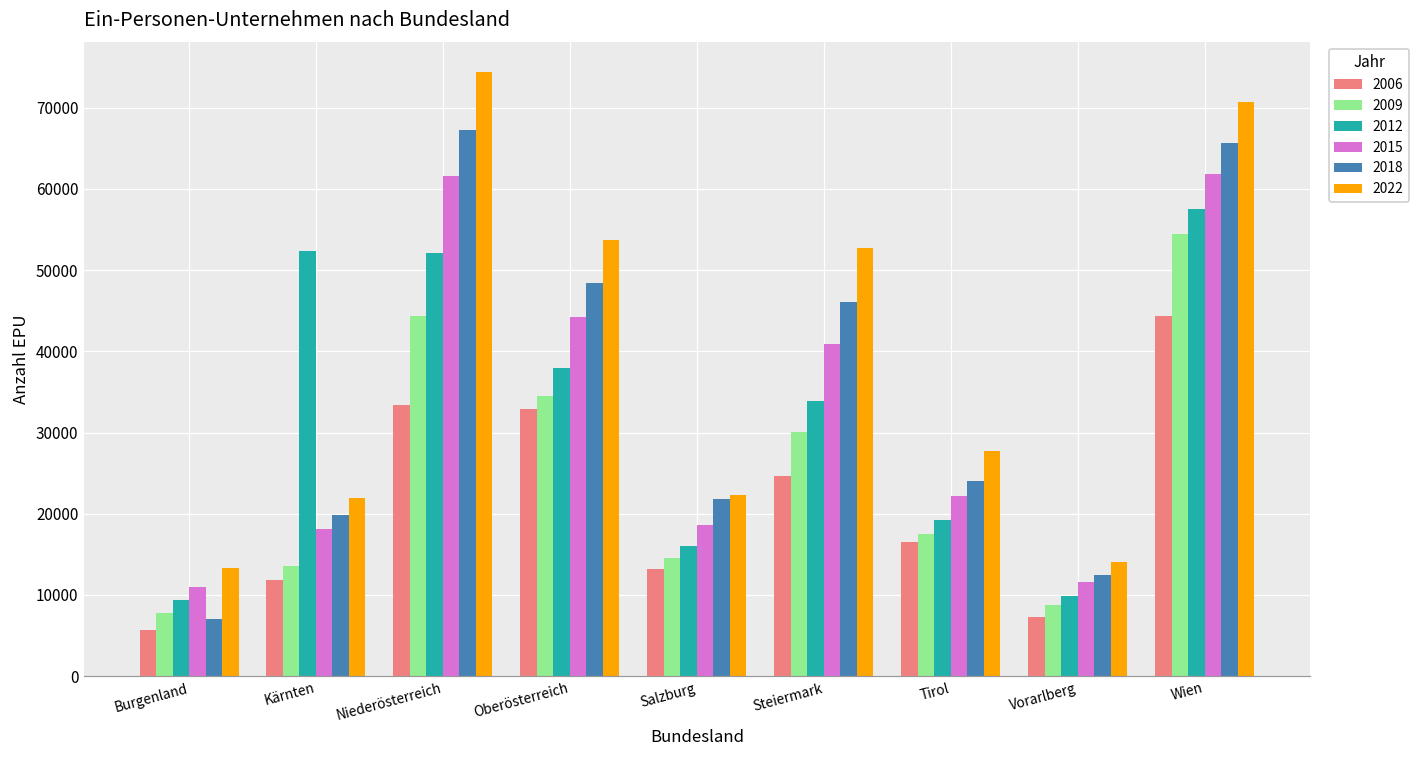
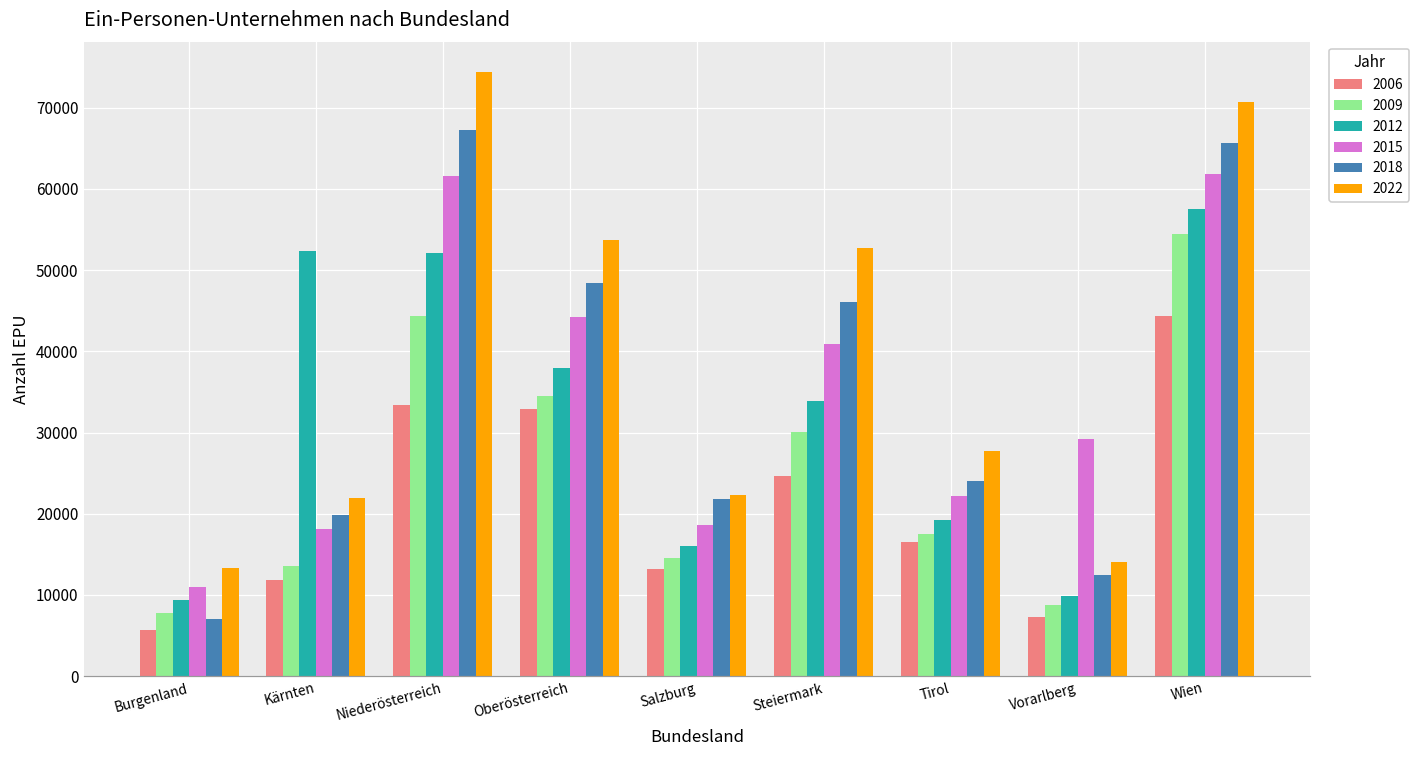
  {
    "2006": {
      "Burgenland": 6000,
      "Kärnten": 12000,
      "Niederösterreich": 33000,
      "Oberösterreich": 33000,
      "Salzburg": 13000,
      "Steiermark": 25000,
      "Tirol": 16000,
      "Vorarlberg": 7000,
      "Wien": 44000
    },
    "2009": {
      "Burgenland": 8000,
      "Kärnten": 14000,
      "Niederösterreich": 44000,
      "Oberösterreich": 35000,
      "Salzburg": 15000,
      "Steiermark": 30000,
      "Tirol": 17000,
      "Vorarlberg": 9000,
      "Wien": 54000
    },
    "2012": {
      "Burgenland": 9000,
      "Kärnten": 52000,
      "Niederösterreich": 52000,
      "Oberösterreich": 38000,
      "Salzburg": 16000,
      "Steiermark": 34000,
      "Tirol": 19000,
      "Vorarlberg": 10000,
      "Wien": 58000
    },
    "2015": {
      "Burgenland": 11000,
      "Kärnten": 18000,
      "Niederösterreich": 62000,
      "Oberösterreich": 44000,
      "Salzburg": 19000,
      "Steiermark": 41000,
      "Tirol": 22000,
-     "Vorarlberg": 12000,
+     "Vorarlberg": 29000,
      "Wien": 62000
    },
    "2018": {
      "Burgenland": 7000,
      "Kärnten": 20000,
      "Niederösterreich": 67000,
      "Oberösterreich": 48000,
      "Salzburg": 22000,
      "Steiermark": 46000,
      "Tirol": 24000,
      "Vorarlberg": 13000,
      "Wien": 66000
    },
    "2022": {
      "Burgenland": 13000,
      "Kärnten": 22000,
      "Niederösterreich": 74000,
      "Oberösterreich": 54000,
      "Salzburg": 22000,
      "Steiermark": 53000,
      "Tirol": 28000,
      "Vorarlberg": 14000,
      "Wien": 71000
    }
  }
